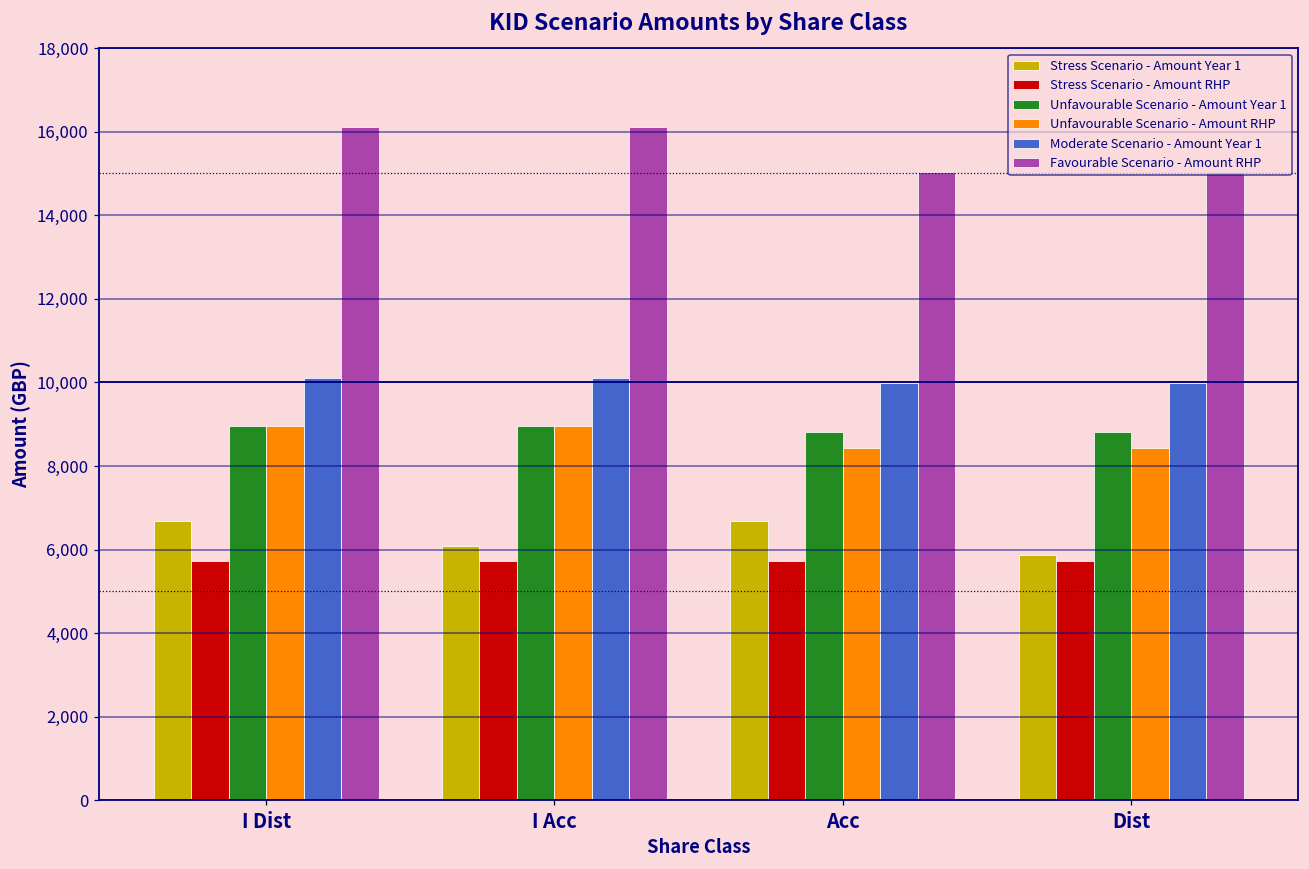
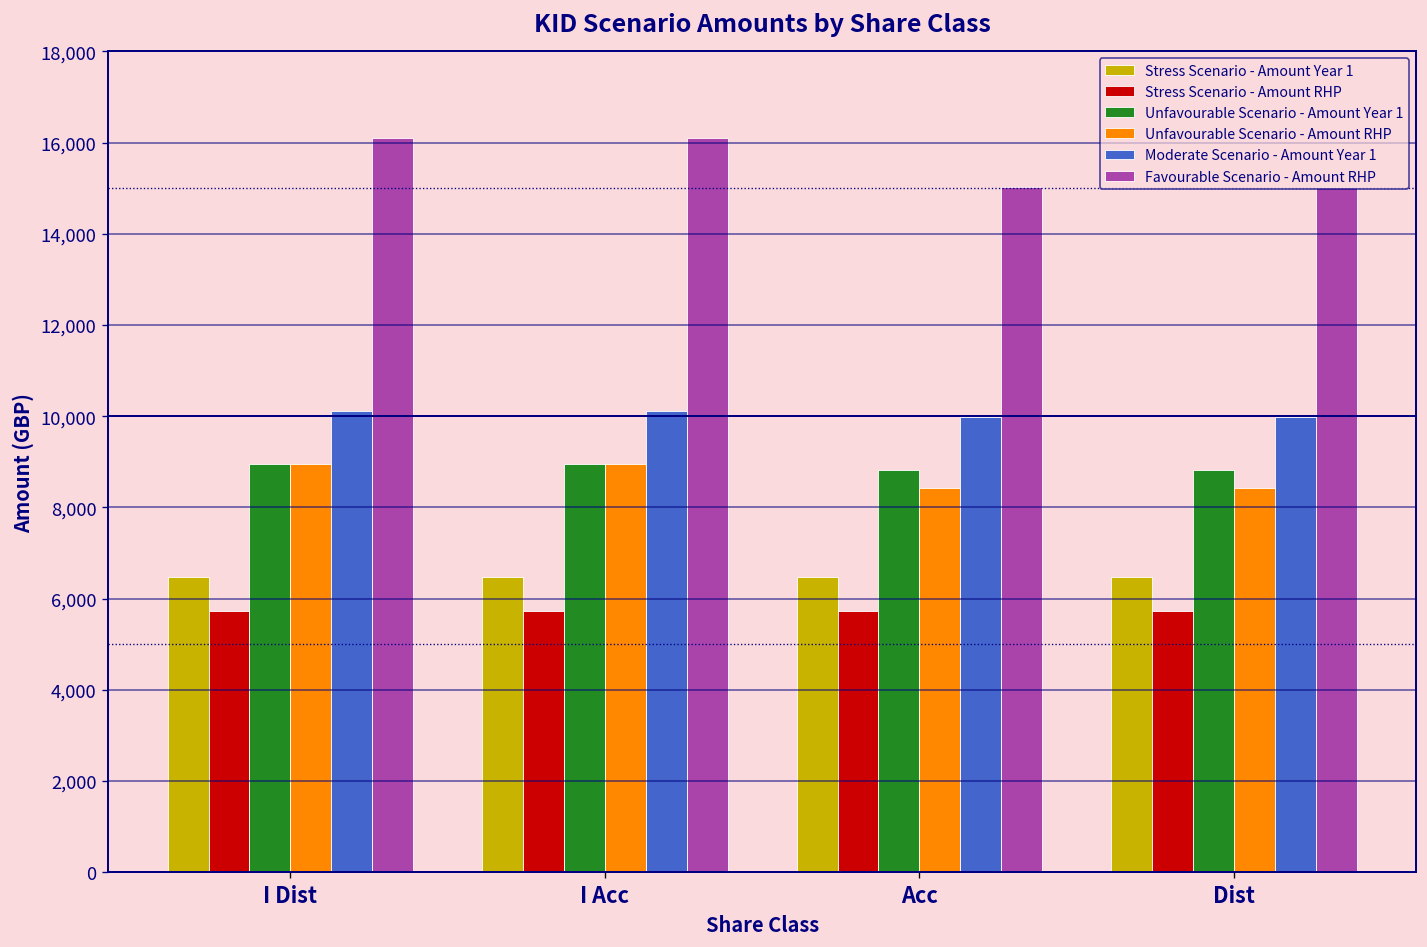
  {
    "Stress Scenario - Amount Year 1": {
-     "I Dist": "6,700",
-     "I Acc": "6,100",
-     "Acc": "6,700",
-     "Dist": "5,900"
+     "I Dist": "6,500",
+     "I Acc": "6,500",
+     "Acc": "6,500",
+     "Dist": "6,500"
    },
    "Stress Scenario - Amount RHP": {
      "I Dist": "5,700",
      "I Acc": "5,700",
      "Acc": "5,700",
      "Dist": "5,700"
    },
    "Unfavourable Scenario - Amount Year 1": {
      "I Dist": "8,900",
      "I Acc": "8,900",
      "Acc": "8,800",
      "Dist": "8,800"
    },
    "Unfavourable Scenario - Amount RHP": {
      "I Dist": "9,000",
      "I Acc": "9,000",
      "Acc": "8,400",
      "Dist": "8,400"
    },
    "Moderate Scenario - Amount Year 1": {
      "I Dist": "10,100",
      "I Acc": "10,100",
      "Acc": "10,000",
      "Dist": "10,000"
    },
    "Favourable Scenario - Amount RHP": {
      "I Dist": "16,100",
      "I Acc": "16,100",
      "Acc": "15,000"
    }
  }
